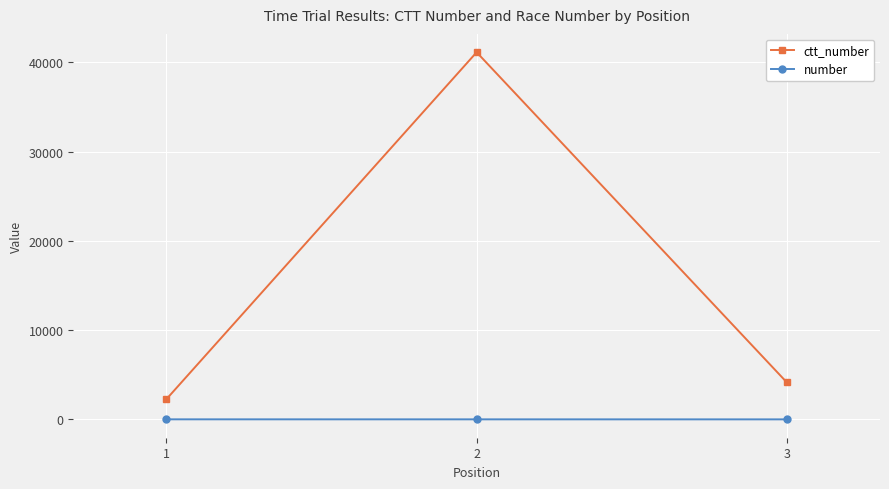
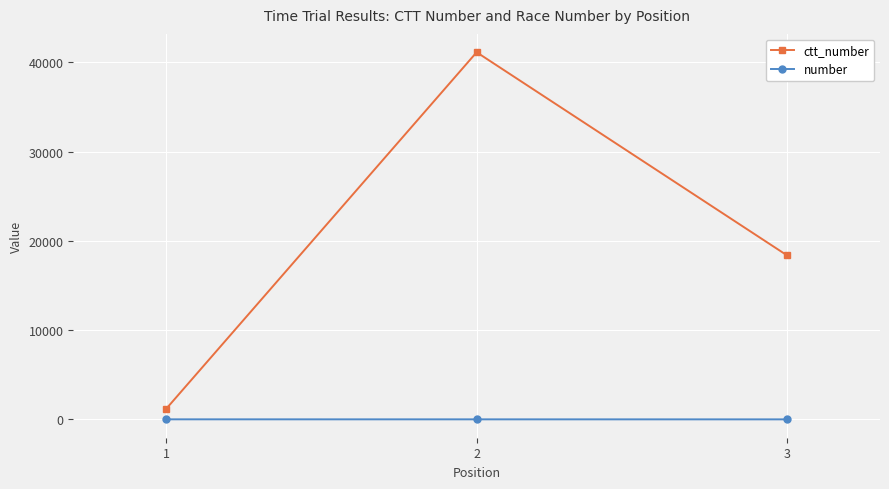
  {
    "ctt_number": {
-     "1": 2000,
+     "1": 1000,
      "2": 41000,
-     "3": 4000
+     "3": 18000
    },
    "number": {
      "1": 0,
      "2": 0,
      "3": 0
    }
  }
